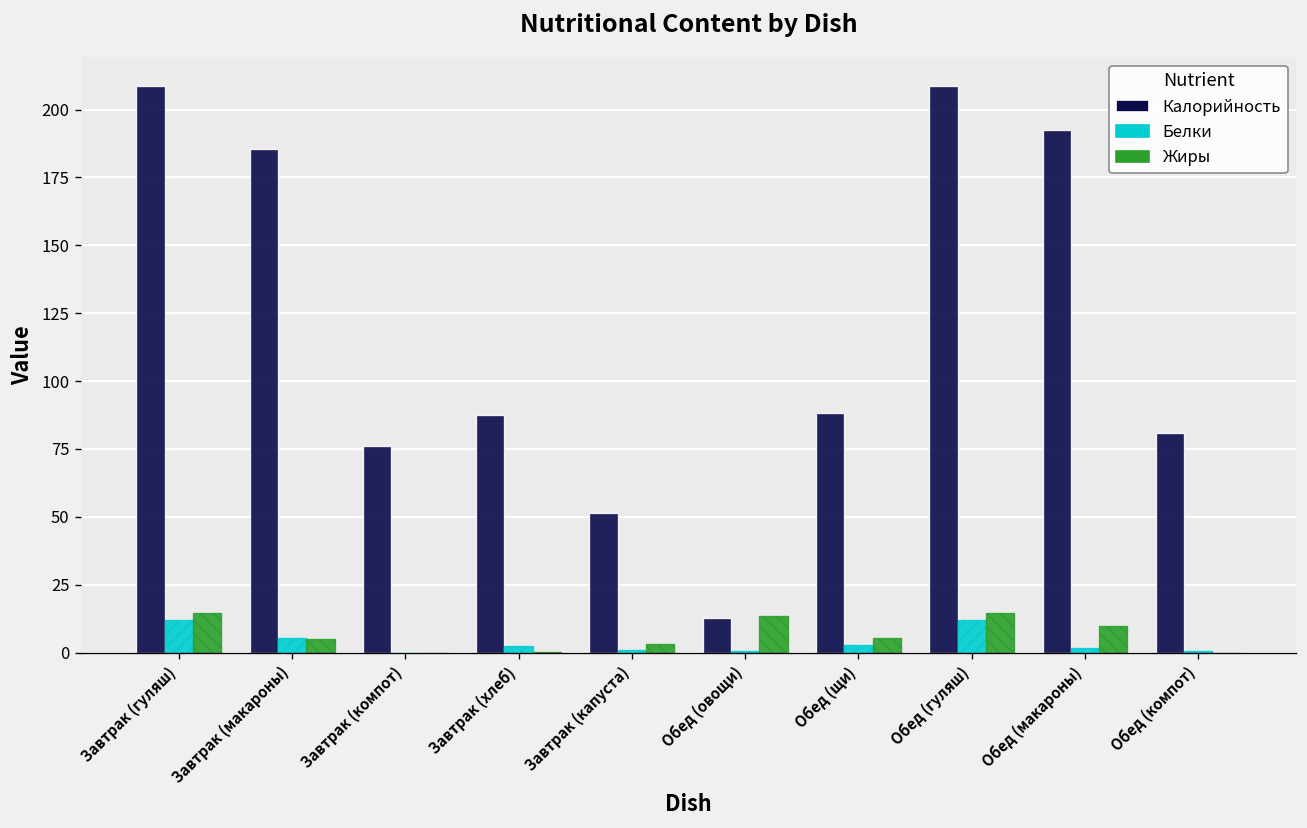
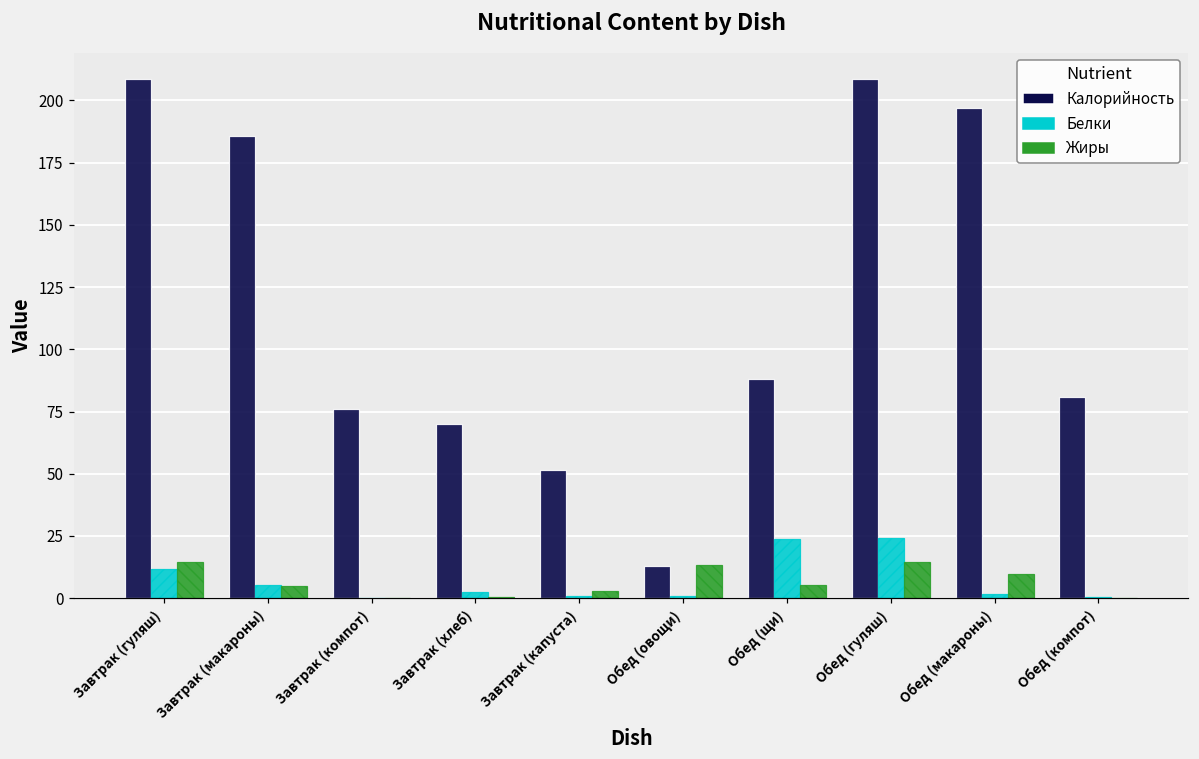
  {
    "Калорийность": {
      "Завтрак (гуляш)": 209,
      "Завтрак (макароны)": 186,
      "Завтрак (компот)": 76,
-     "Завтрак (хлеб)": 87,
+     "Завтрак (хлеб)": 70,
      "Завтрак (капуста)": 51,
      "Обед (овощи)": 13,
      "Обед (щи)": 88,
      "Обед (гуляш)": 209,
-     "Обед (макароны)": 193,
+     "Обед (макароны)": 197,
      "Обед (компот)": 81
    },
    "Белки": {
      "Завтрак (гуляш)": 12,
      "Завтрак (макароны)": 5,
      "Завтрак (компот)": 0,
      "Завтрак (хлеб)": 2,
-     "Обед (щи)": 3,
-     "Обед (гуляш)": 12,
+     "Обед (щи)": 24,
+     "Обед (гуляш)": 24,
      "Обед (макароны)": 2
    },
    "Жиры": {
      "Завтрак (гуляш)": 14,
      "Завтрак (макароны)": 5,
      "Завтрак (компот)": 0,
      "Завтрак (капуста)": 3,
      "Обед (овощи)": 14,
      "Обед (щи)": 5,
      "Обед (гуляш)": 14,
      "Обед (макароны)": 10,
      "Обед (компот)": 0
    }
  }
